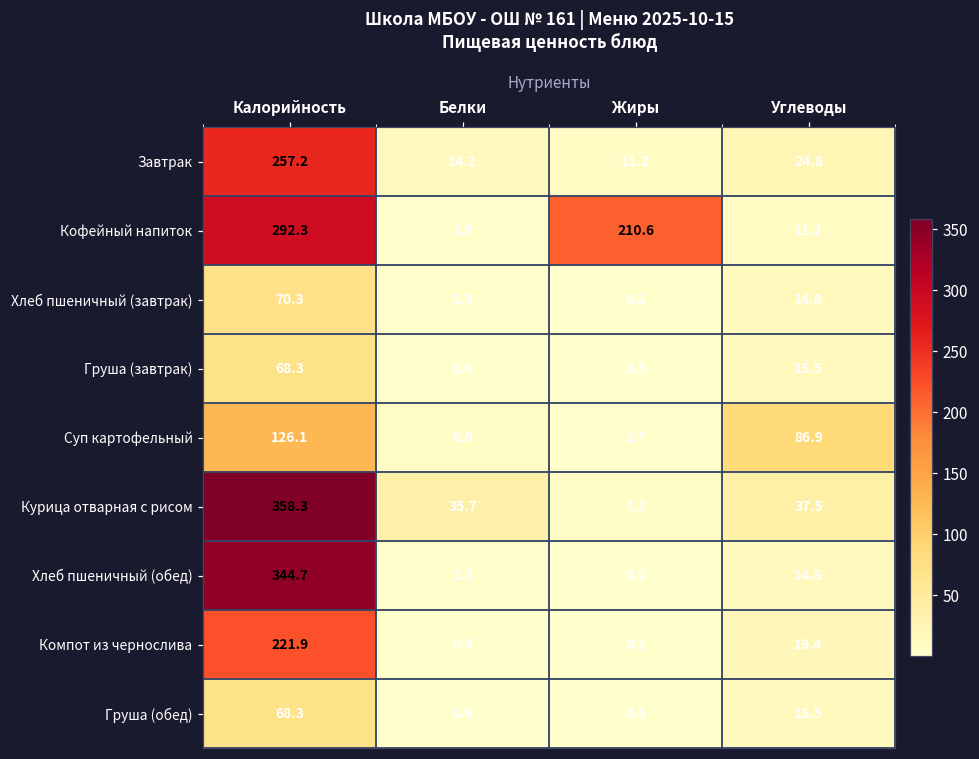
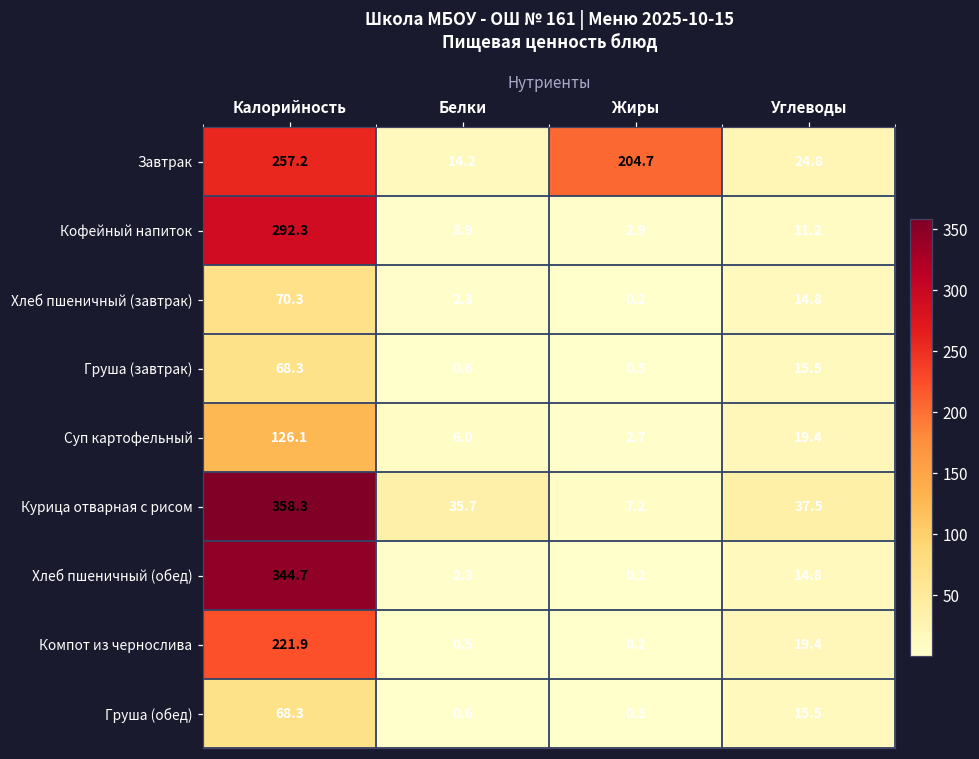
  {
    "Завтрак": {
      "Калорийность": 257.2,
      "Белки": 14.2,
-     "Жиры": 11.2,
+     "Жиры": 204.7,
      "Углеводы": 24.8
    },
    "Кофейный напиток": {
      "Калорийность": 292.3,
      "Белки": 3.9,
-     "Жиры": 210.6,
+     "Жиры": 2.9,
      "Углеводы": 11.2
    },
    "Хлеб пшеничный (завтрак)": {
      "Калорийность": 70.3,
      "Белки": 2.3,
      "Жиры": 0.2,
      "Углеводы": 14.8
    },
    "Груша (завтрак)": {
      "Калорийность": 68.3,
      "Белки": 0.6,
      "Жиры": 0.5,
      "Углеводы": 15.5
    },
    "Суп картофельный": {
      "Калорийность": 126.1,
      "Белки": 6.0,
      "Жиры": 2.7,
-     "Углеводы": 86.9
+     "Углеводы": 19.4
    },
    "Курица отварная с рисом": {
      "Калорийность": 358.3,
      "Белки": 35.7,
      "Жиры": 7.2,
      "Углеводы": 37.5
    },
    "Хлеб пшеничный (обед)": {
      "Калорийность": 344.7,
      "Белки": 2.3,
      "Жиры": 0.2,
      "Углеводы": 14.8
    },
    "Компот из чернослива": {
      "Калорийность": 221.9,
      "Белки": 0.5,
      "Жиры": 0.2,
      "Углеводы": 19.4
    },
    "Груша (обед)": {
      "Калорийность": 68.3,
      "Белки": 0.6,
      "Жиры": 0.5,
      "Углеводы": 15.5
    }
  }
